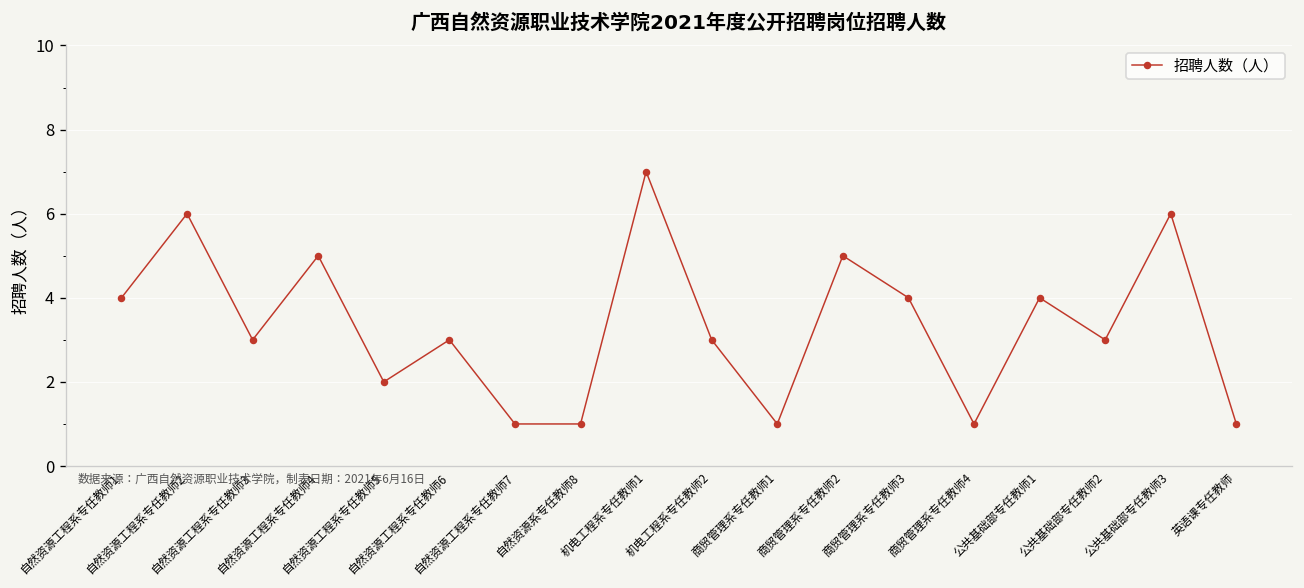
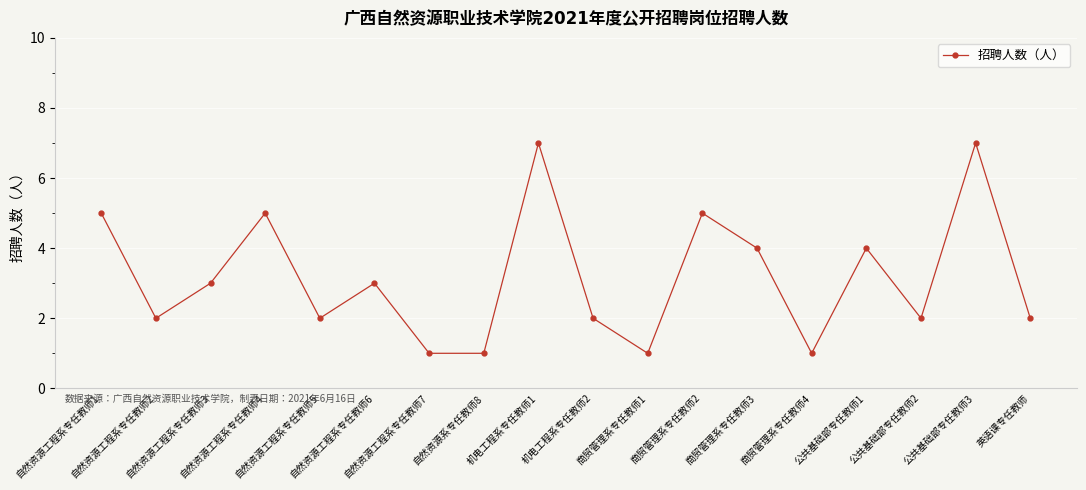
  {
-   "自然资源工程系专任教师1": 4,
-   "自然资源工程系专任教师2": 6,
+   "自然资源工程系专任教师1": 5,
+   "自然资源工程系专任教师2": 2,
    "自然资源工程系专任教师3": 3,
    "自然资源工程系专任教师4": 5,
    "自然资源工程系专任教师5": 2,
    "自然资源工程系专任教师6": 3,
    "自然资源工程系专任教师7": 1,
    "自然资源系专任教师8": 1,
    "机电工程系专任教师1": 7,
-   "机电工程系专任教师2": 3,
+   "机电工程系专任教师2": 2,
    "商贸管理系专任教师1": 1,
    "商贸管理系专任教师2": 5,
    "商贸管理系专任教师3": 4,
    "商贸管理系专任教师4": 1,
    "公共基础部专任教师1": 4,
-   "公共基础部专任教师2": 3,
-   "公共基础部专任教师3": 6,
-   "英语课专任教师": 1
+   "公共基础部专任教师2": 2,
+   "公共基础部专任教师3": 7,
+   "英语课专任教师": 2
  }
